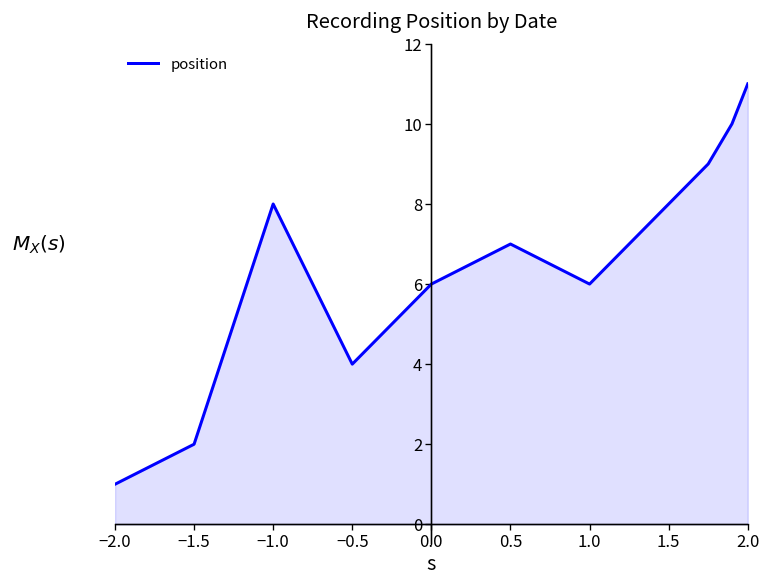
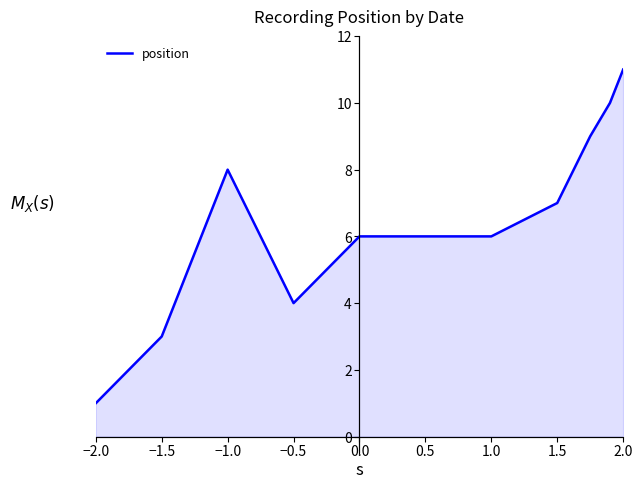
  {
    "−2.0": 1,
-   "−1.5": 2,
+   "−1.5": 3,
    "−1.0": 8,
    "−0.5": 4,
    "0.0": 6,
-   "0.5": 7,
+   "0.5": 6,
    "1.0": 6,
-   "1.5": 8,
+   "1.5": 7,
    "2.0": 11
  }
